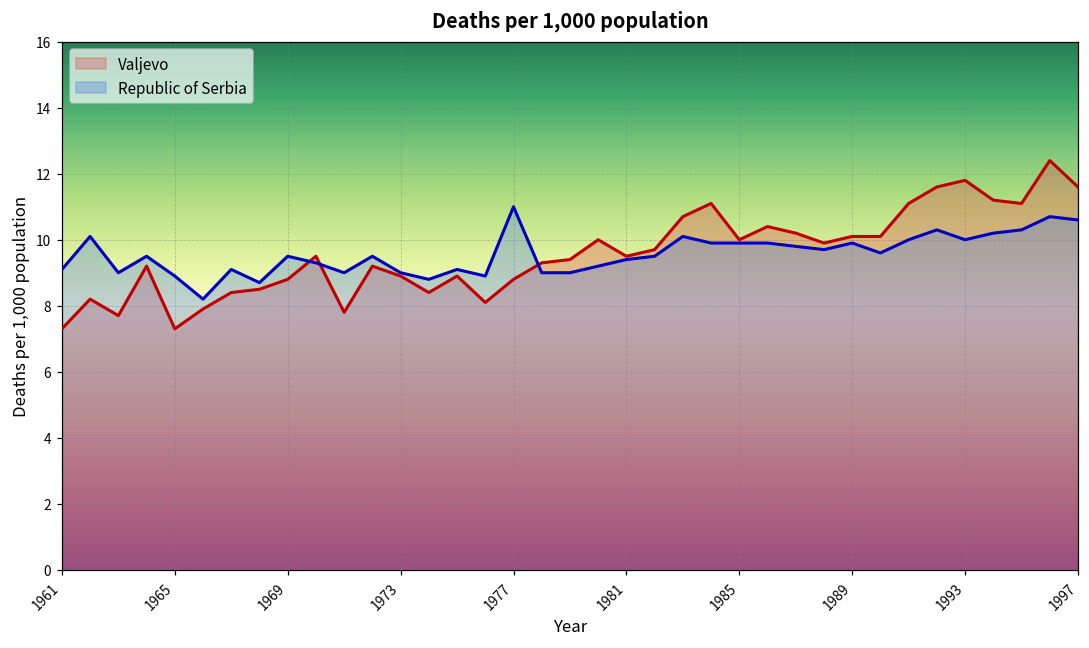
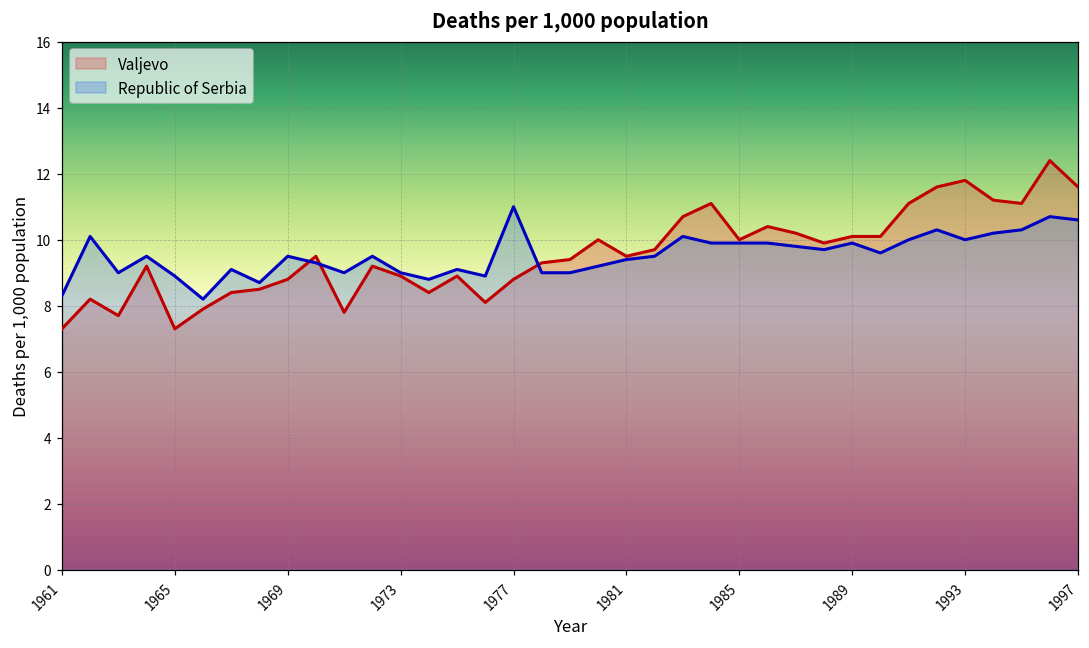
  {
    "Valjevo": {
      "1961": 7.3,
      "1965": 7.3,
      "1969": 8.8,
      "1973": 8.9,
      "1977": 8.8,
      "1981": 9.5,
      "1985": 10.0,
      "1989": 10.1,
      "1993": 11.8,
      "1997": 11.6
    },
    "Republic of Serbia": {
-     "1961": 9.1,
+     "1961": 8.3,
      "1965": 8.9,
      "1969": 9.5,
      "1973": 9.0,
      "1977": 11.0,
      "1981": 9.4,
      "1985": 9.9,
      "1989": 9.9,
      "1993": 10.0,
      "1997": 10.6
    }
  }
